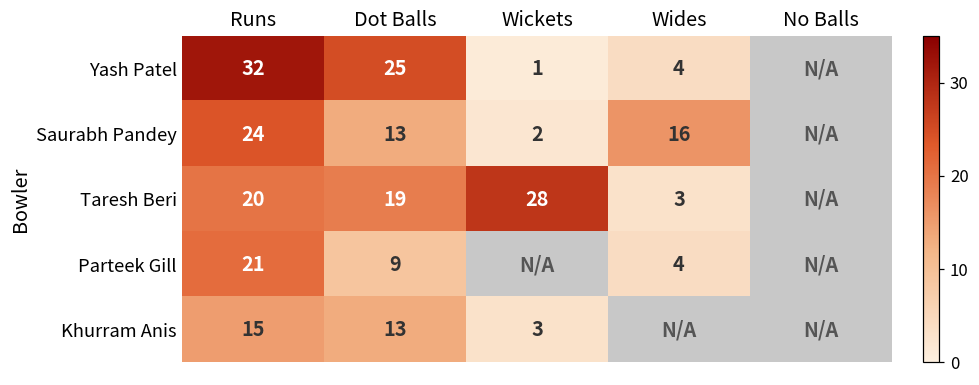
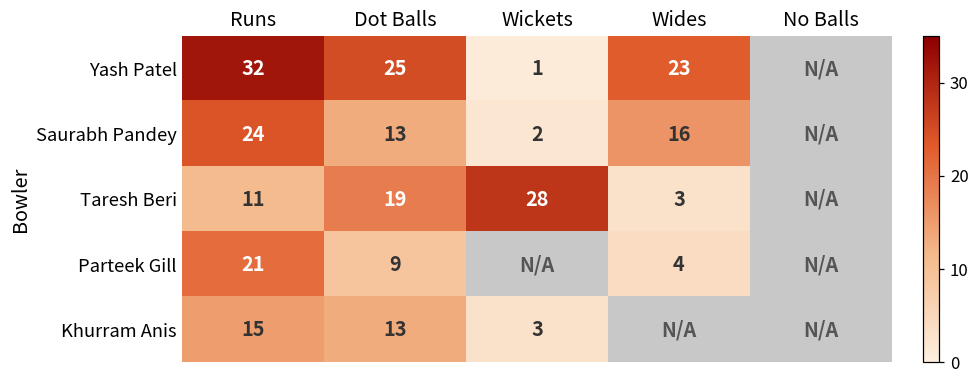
  {
    "Yash Patel": {
      "Runs": 32,
      "Dot Balls": 25,
      "Wickets": 1,
-     "Wides": 4
+     "Wides": 23
    },
    "Saurabh Pandey": {
      "Runs": 24,
      "Dot Balls": 13,
      "Wickets": 2,
      "Wides": 16
    },
    "Taresh Beri": {
-     "Runs": 20,
+     "Runs": 11,
      "Dot Balls": 19,
      "Wickets": 28,
      "Wides": 3
    },
    "Parteek Gill": {
      "Runs": 21,
      "Dot Balls": 9,
      "Wides": 4
    },
    "Khurram Anis": {
      "Runs": 15,
      "Dot Balls": 13,
      "Wickets": 3
    }
  }
